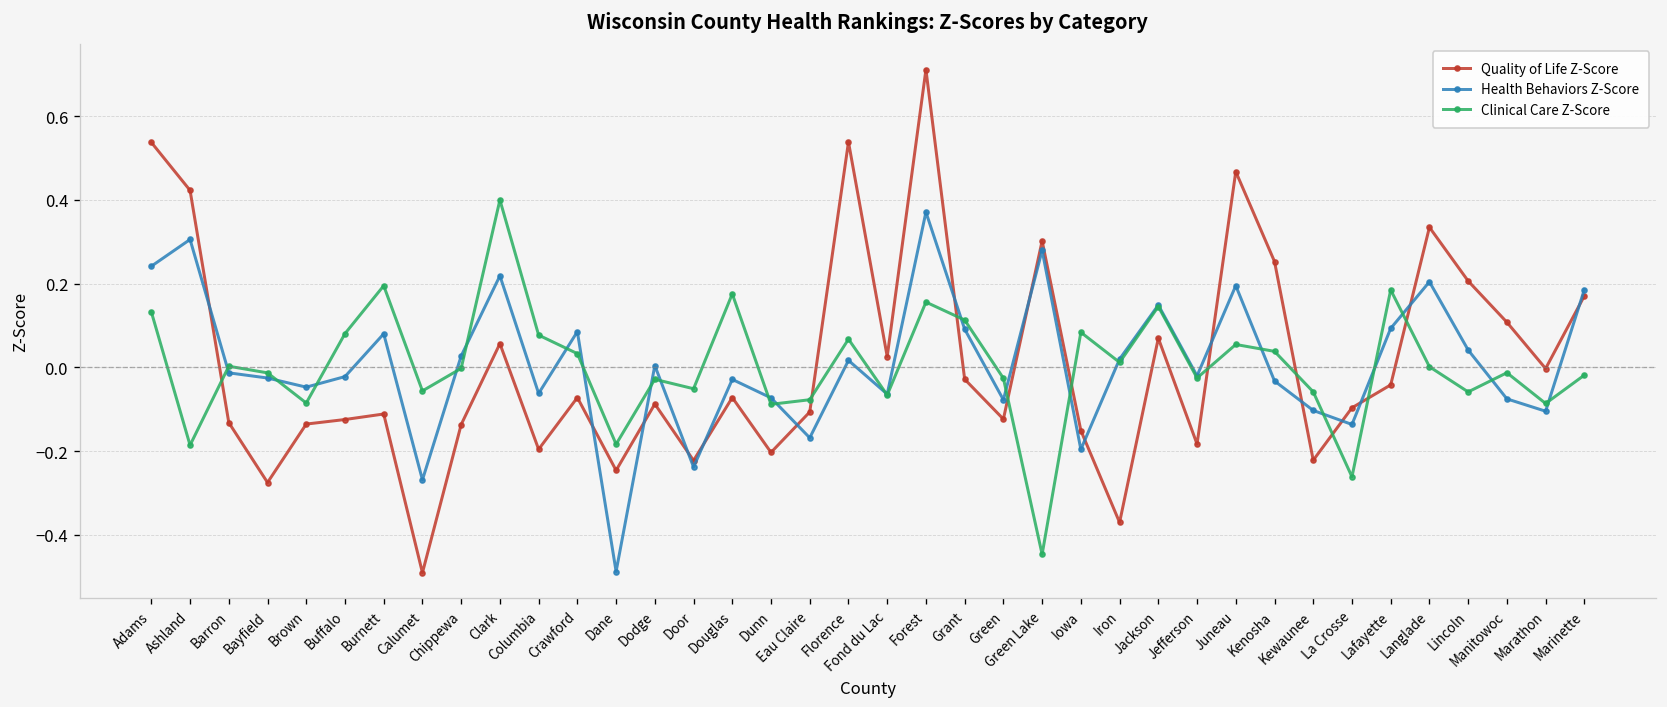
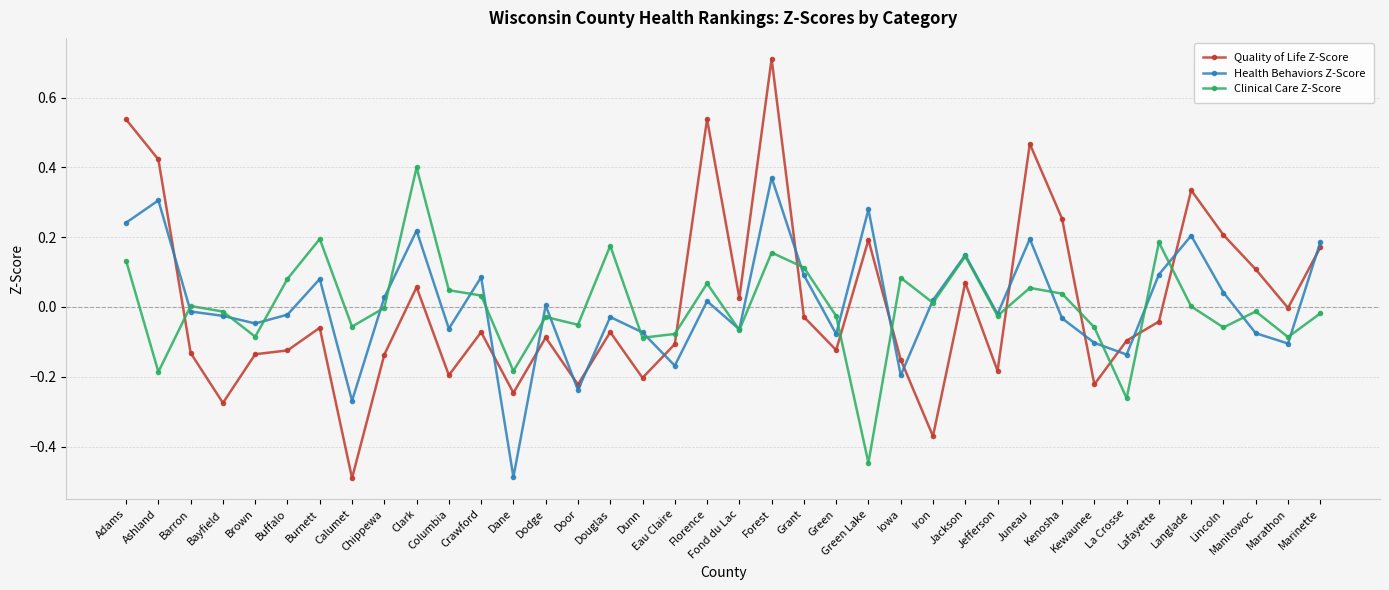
  {
    "Quality of Life Z-Score": {
      "Adams": 0.54,
      "Ashland": 0.42,
      "Barron": -0.13,
      "Bayfield": -0.28,
      "Brown": -0.14,
      "Buffalo": -0.12,
-     "Burnett": -0.11,
+     "Burnett": -0.06,
      "Calumet": -0.49,
      "Chippewa": -0.14,
      "Clark": 0.06,
      "Columbia": -0.20,
      "Crawford": -0.07,
      "Dane": -0.25,
      "Dodge": -0.09,
      "Door": -0.22,
      "Douglas": -0.07,
      "Dunn": -0.20,
      "Eau Claire": -0.11,
      "Florence": 0.54,
      "Fond du Lac": 0.03,
      "Forest": 0.71,
      "Grant": -0.03,
      "Green": -0.12,
-     "Green Lake": 0.30,
+     "Green Lake": 0.19,
      "Iowa": -0.15,
      "Iron": -0.37,
      "Jackson": 0.07,
      "Jefferson": -0.18,
      "Juneau": 0.47,
      "Kenosha": 0.25,
      "Kewaunee": -0.22,
      "La Crosse": -0.10,
      "Lafayette": -0.04,
      "Langlade": 0.33,
      "Lincoln": 0.21,
      "Manitowoc": 0.11,
      "Marathon": 0.00,
      "Marinette": 0.17
    },
    "Health Behaviors Z-Score": {
      "Adams": 0.24,
      "Ashland": 0.31,
      "Barron": -0.01,
      "Bayfield": -0.03,
      "Brown": -0.05,
      "Buffalo": -0.02,
      "Burnett": 0.08,
      "Calumet": -0.27,
      "Chippewa": 0.03,
      "Clark": 0.22,
      "Columbia": -0.06,
      "Crawford": 0.09,
      "Dane": -0.49,
      "Dodge": 0.00,
      "Door": -0.24,
      "Douglas": -0.03,
      "Dunn": -0.07,
      "Eau Claire": -0.17,
      "Florence": 0.02,
      "Forest": 0.37,
      "Grant": 0.09,
      "Green": -0.08,
      "Green Lake": 0.28,
      "Iowa": -0.20,
      "Iron": 0.02,
      "Juneau": 0.20,
      "Kenosha": -0.03,
      "Kewaunee": -0.10,
      "La Crosse": -0.14,
      "Lafayette": 0.09,
      "Langlade": 0.20,
      "Lincoln": 0.04,
      "Manitowoc": -0.08,
      "Marathon": -0.10,
      "Marinette": 0.19
    },
    "Clinical Care Z-Score": {
      "Adams": 0.13,
      "Ashland": -0.19,
      "Barron": 0.00,
      "Bayfield": -0.01,
      "Brown": -0.09,
      "Buffalo": 0.08,
      "Burnett": 0.19,
      "Calumet": -0.06,
      "Chippewa": 0.00,
      "Clark": 0.40,
-     "Columbia": 0.08,
+     "Columbia": 0.05,
      "Crawford": 0.03,
      "Dane": -0.18,
      "Dodge": -0.03,
      "Door": -0.05,
      "Douglas": 0.18,
      "Dunn": -0.09,
      "Eau Claire": -0.08,
      "Florence": 0.07,
      "Forest": 0.16,
      "Grant": 0.11,
      "Green": -0.03,
      "Green Lake": -0.45,
      "Iowa": 0.08,
      "Iron": 0.01,
      "Juneau": 0.05,
      "Kenosha": 0.04,
      "Kewaunee": -0.06,
      "La Crosse": -0.26,
      "Lafayette": 0.18,
      "Langlade": 0.00,
      "Lincoln": -0.06,
      "Manitowoc": -0.01,
      "Marathon": -0.09,
      "Marinette": -0.02
    }
  }
